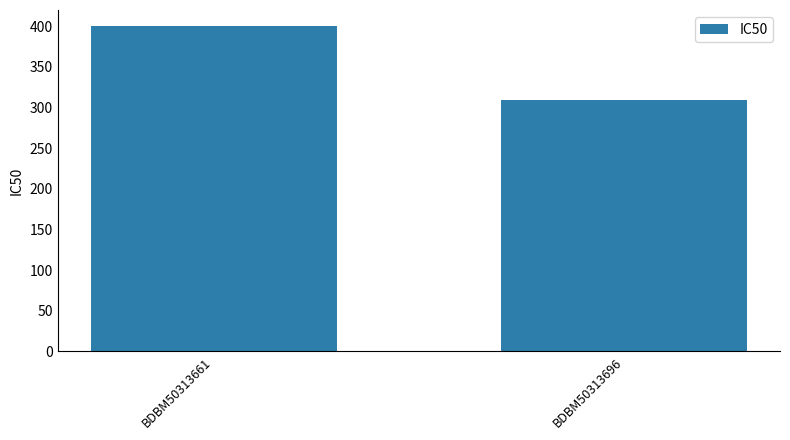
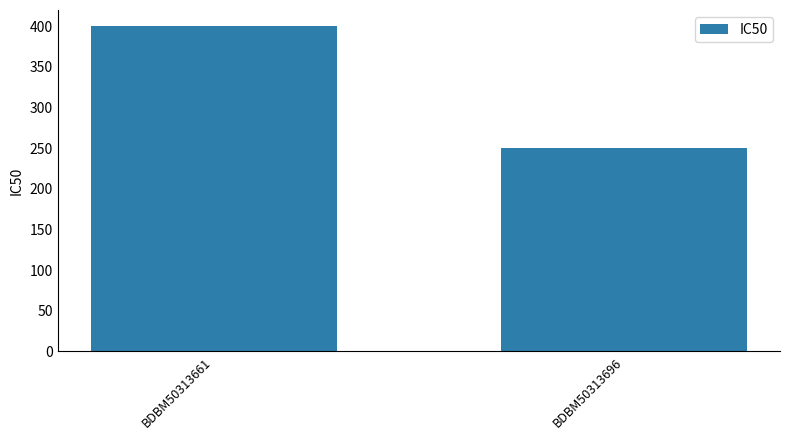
  {
    "BDBM50313661": 400,
-   "BDBM50313696": 310
+   "BDBM50313696": 250
  }
